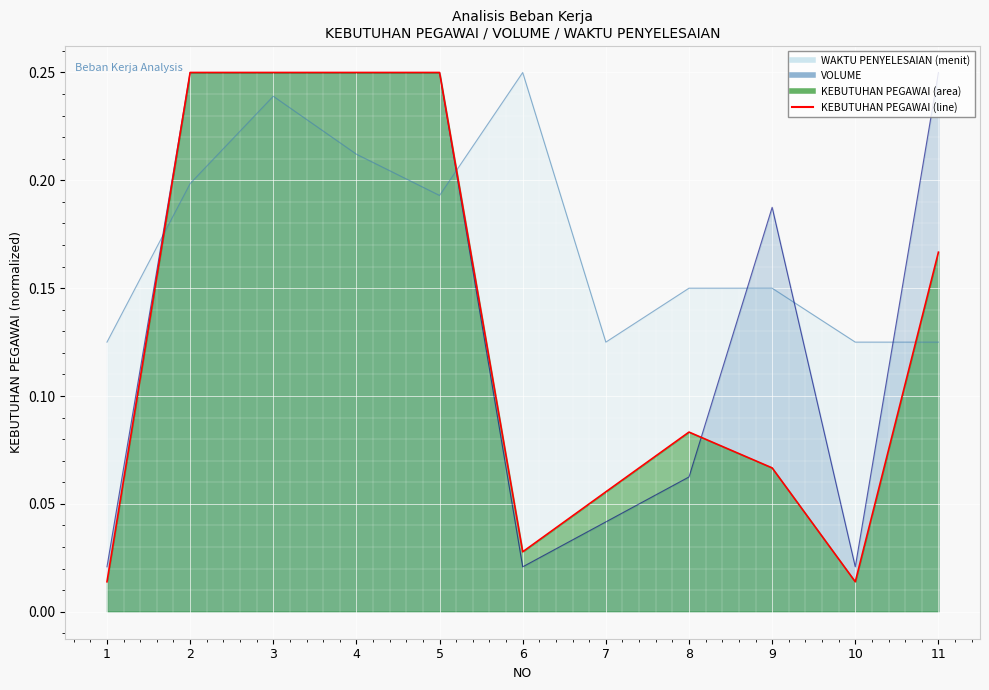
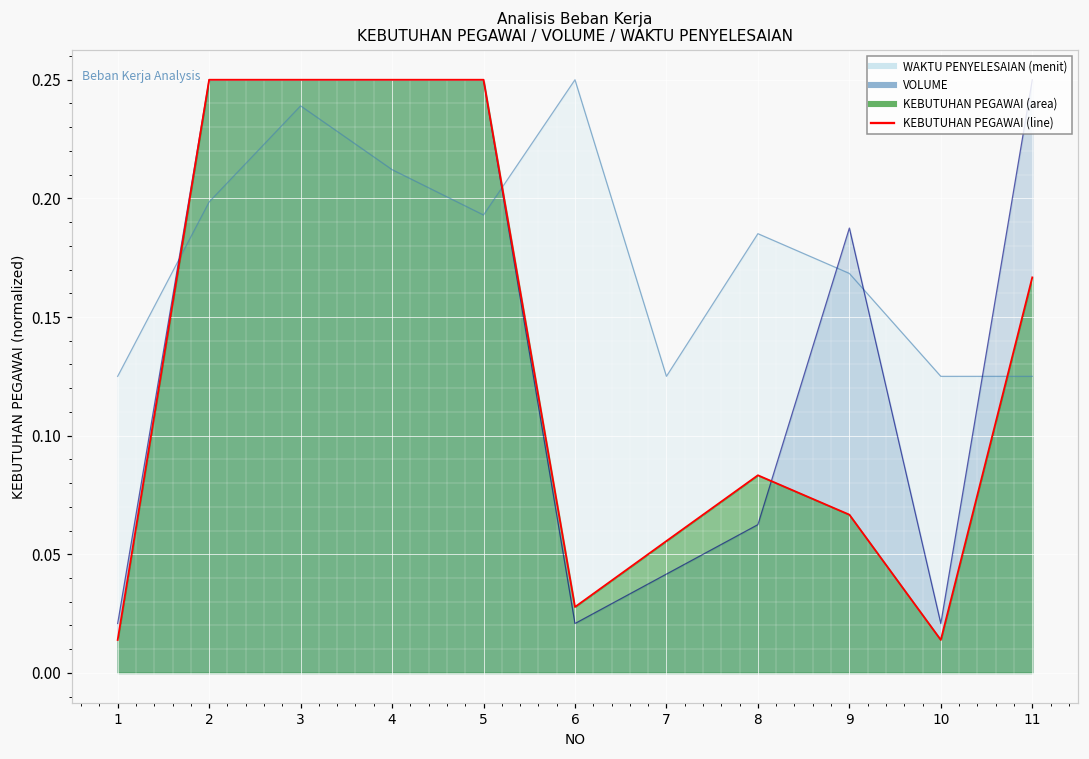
  {
    "WAKTU PENYELESAIAN (menit)": {
      "1": 0.125,
      "2": 0.199,
      "3": 0.239,
      "4": 0.212,
      "5": 0.193,
      "6": 0.250,
      "7": 0.125,
-     "8": 0.150,
-     "9": 0.150,
+     "8": 0.185,
+     "9": 0.168,
      "10": 0.125,
      "11": 0.125
    },
    "VOLUME": {
      "1": 0.021,
      "6": 0.021,
      "7": 0.042,
      "8": 0.063,
      "9": 0.188,
      "10": 0.021
    }
  }
